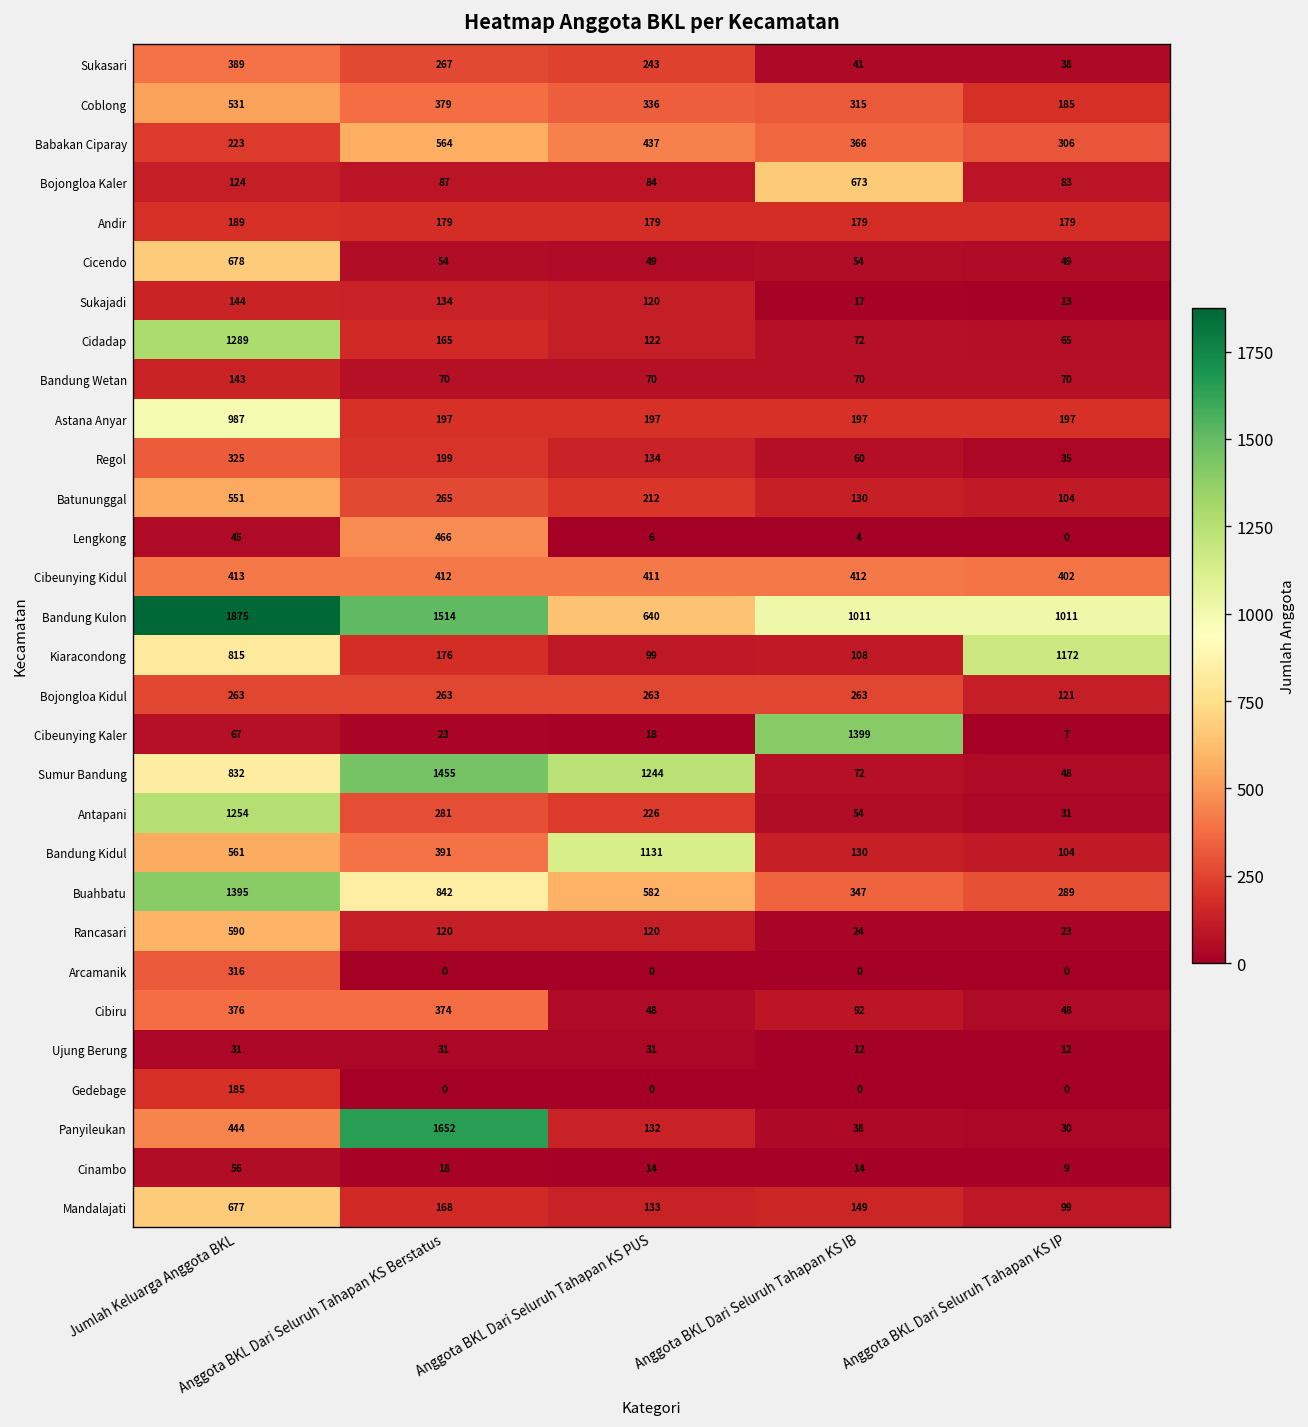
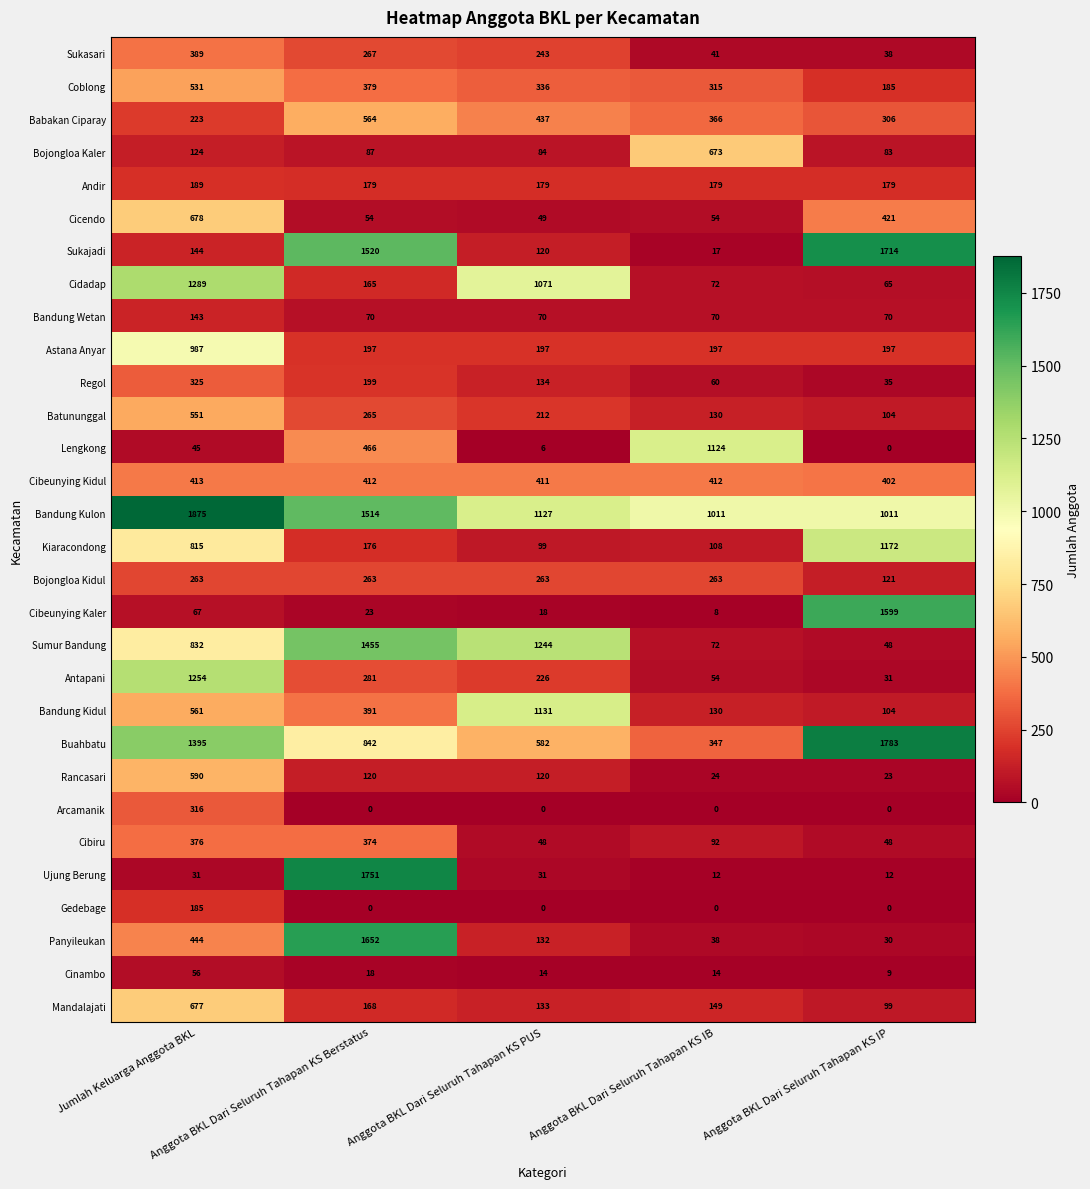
  {
    "Sukasari": {
      "Jumlah Keluarga Anggota BKL": 389,
      "Anggota BKL Dari Seluruh Tahapan KS Berstatus": 267,
      "Anggota BKL Dari Seluruh Tahapan KS PUS": 243,
      "Anggota BKL Dari Seluruh Tahapan KS IB": 41,
      "Anggota BKL Dari Seluruh Tahapan KS IP": 38
    },
    "Coblong": {
      "Jumlah Keluarga Anggota BKL": 531,
      "Anggota BKL Dari Seluruh Tahapan KS Berstatus": 379,
      "Anggota BKL Dari Seluruh Tahapan KS PUS": 336,
      "Anggota BKL Dari Seluruh Tahapan KS IB": 315,
      "Anggota BKL Dari Seluruh Tahapan KS IP": 185
    },
    "Babakan Ciparay": {
      "Jumlah Keluarga Anggota BKL": 223,
      "Anggota BKL Dari Seluruh Tahapan KS Berstatus": 564,
      "Anggota BKL Dari Seluruh Tahapan KS PUS": 437,
      "Anggota BKL Dari Seluruh Tahapan KS IB": 366,
      "Anggota BKL Dari Seluruh Tahapan KS IP": 306
    },
    "Bojongloa Kaler": {
      "Jumlah Keluarga Anggota BKL": 124,
      "Anggota BKL Dari Seluruh Tahapan KS Berstatus": 87,
      "Anggota BKL Dari Seluruh Tahapan KS PUS": 84,
      "Anggota BKL Dari Seluruh Tahapan KS IB": 673,
      "Anggota BKL Dari Seluruh Tahapan KS IP": 83
    },
    "Andir": {
      "Jumlah Keluarga Anggota BKL": 189,
      "Anggota BKL Dari Seluruh Tahapan KS Berstatus": 179,
      "Anggota BKL Dari Seluruh Tahapan KS PUS": 179,
      "Anggota BKL Dari Seluruh Tahapan KS IB": 179,
      "Anggota BKL Dari Seluruh Tahapan KS IP": 179
    },
    "Cicendo": {
      "Jumlah Keluarga Anggota BKL": 678,
      "Anggota BKL Dari Seluruh Tahapan KS Berstatus": 54,
      "Anggota BKL Dari Seluruh Tahapan KS PUS": 49,
      "Anggota BKL Dari Seluruh Tahapan KS IB": 54,
-     "Anggota BKL Dari Seluruh Tahapan KS IP": 49
+     "Anggota BKL Dari Seluruh Tahapan KS IP": 421
    },
    "Sukajadi": {
      "Jumlah Keluarga Anggota BKL": 144,
-     "Anggota BKL Dari Seluruh Tahapan KS Berstatus": 134,
+     "Anggota BKL Dari Seluruh Tahapan KS Berstatus": 1520,
      "Anggota BKL Dari Seluruh Tahapan KS PUS": 120,
      "Anggota BKL Dari Seluruh Tahapan KS IB": 17,
-     "Anggota BKL Dari Seluruh Tahapan KS IP": 13
+     "Anggota BKL Dari Seluruh Tahapan KS IP": 1714
    },
    "Cidadap": {
      "Jumlah Keluarga Anggota BKL": 1289,
      "Anggota BKL Dari Seluruh Tahapan KS Berstatus": 165,
-     "Anggota BKL Dari Seluruh Tahapan KS PUS": 122,
+     "Anggota BKL Dari Seluruh Tahapan KS PUS": 1071,
      "Anggota BKL Dari Seluruh Tahapan KS IB": 72,
      "Anggota BKL Dari Seluruh Tahapan KS IP": 65
    },
    "Bandung Wetan": {
      "Jumlah Keluarga Anggota BKL": 143,
      "Anggota BKL Dari Seluruh Tahapan KS Berstatus": 70,
      "Anggota BKL Dari Seluruh Tahapan KS PUS": 70,
      "Anggota BKL Dari Seluruh Tahapan KS IB": 70,
      "Anggota BKL Dari Seluruh Tahapan KS IP": 70
    },
    "Astana Anyar": {
      "Jumlah Keluarga Anggota BKL": 987,
      "Anggota BKL Dari Seluruh Tahapan KS Berstatus": 197,
      "Anggota BKL Dari Seluruh Tahapan KS PUS": 197,
      "Anggota BKL Dari Seluruh Tahapan KS IB": 197,
      "Anggota BKL Dari Seluruh Tahapan KS IP": 197
    },
    "Regol": {
      "Jumlah Keluarga Anggota BKL": 325,
      "Anggota BKL Dari Seluruh Tahapan KS Berstatus": 199,
      "Anggota BKL Dari Seluruh Tahapan KS PUS": 134,
      "Anggota BKL Dari Seluruh Tahapan KS IB": 60,
      "Anggota BKL Dari Seluruh Tahapan KS IP": 35
    },
    "Batununggal": {
      "Jumlah Keluarga Anggota BKL": 551,
      "Anggota BKL Dari Seluruh Tahapan KS Berstatus": 265,
      "Anggota BKL Dari Seluruh Tahapan KS PUS": 212,
      "Anggota BKL Dari Seluruh Tahapan KS IB": 130,
      "Anggota BKL Dari Seluruh Tahapan KS IP": 104
    },
    "Lengkong": {
      "Jumlah Keluarga Anggota BKL": 45,
      "Anggota BKL Dari Seluruh Tahapan KS Berstatus": 466,
      "Anggota BKL Dari Seluruh Tahapan KS PUS": 6,
-     "Anggota BKL Dari Seluruh Tahapan KS IB": 4,
+     "Anggota BKL Dari Seluruh Tahapan KS IB": 1124,
      "Anggota BKL Dari Seluruh Tahapan KS IP": 0
    },
    "Cibeunying Kidul": {
      "Jumlah Keluarga Anggota BKL": 413,
      "Anggota BKL Dari Seluruh Tahapan KS Berstatus": 412,
      "Anggota BKL Dari Seluruh Tahapan KS PUS": 411,
      "Anggota BKL Dari Seluruh Tahapan KS IB": 412,
      "Anggota BKL Dari Seluruh Tahapan KS IP": 402
    },
    "Bandung Kulon": {
      "Jumlah Keluarga Anggota BKL": 1875,
      "Anggota BKL Dari Seluruh Tahapan KS Berstatus": 1514,
-     "Anggota BKL Dari Seluruh Tahapan KS PUS": 640,
+     "Anggota BKL Dari Seluruh Tahapan KS PUS": 1127,
      "Anggota BKL Dari Seluruh Tahapan KS IB": 1011,
      "Anggota BKL Dari Seluruh Tahapan KS IP": 1011
    },
    "Kiaracondong": {
      "Jumlah Keluarga Anggota BKL": 815,
      "Anggota BKL Dari Seluruh Tahapan KS Berstatus": 176,
      "Anggota BKL Dari Seluruh Tahapan KS PUS": 99,
      "Anggota BKL Dari Seluruh Tahapan KS IB": 108,
      "Anggota BKL Dari Seluruh Tahapan KS IP": 1172
    },
    "Bojongloa Kidul": {
      "Jumlah Keluarga Anggota BKL": 263,
      "Anggota BKL Dari Seluruh Tahapan KS Berstatus": 263,
      "Anggota BKL Dari Seluruh Tahapan KS PUS": 263,
      "Anggota BKL Dari Seluruh Tahapan KS IB": 263,
      "Anggota BKL Dari Seluruh Tahapan KS IP": 121
    },
    "Cibeunying Kaler": {
      "Jumlah Keluarga Anggota BKL": 67,
      "Anggota BKL Dari Seluruh Tahapan KS Berstatus": 23,
      "Anggota BKL Dari Seluruh Tahapan KS PUS": 18,
-     "Anggota BKL Dari Seluruh Tahapan KS IB": 1399,
-     "Anggota BKL Dari Seluruh Tahapan KS IP": 7
+     "Anggota BKL Dari Seluruh Tahapan KS IB": 8,
+     "Anggota BKL Dari Seluruh Tahapan KS IP": 1599
    },
    "Sumur Bandung": {
      "Jumlah Keluarga Anggota BKL": 832,
      "Anggota BKL Dari Seluruh Tahapan KS Berstatus": 1455,
      "Anggota BKL Dari Seluruh Tahapan KS PUS": 1244,
      "Anggota BKL Dari Seluruh Tahapan KS IB": 72,
      "Anggota BKL Dari Seluruh Tahapan KS IP": 48
    },
    "Antapani": {
      "Jumlah Keluarga Anggota BKL": 1254,
      "Anggota BKL Dari Seluruh Tahapan KS Berstatus": 281,
      "Anggota BKL Dari Seluruh Tahapan KS PUS": 226,
      "Anggota BKL Dari Seluruh Tahapan KS IB": 54,
      "Anggota BKL Dari Seluruh Tahapan KS IP": 31
    },
    "Bandung Kidul": {
      "Jumlah Keluarga Anggota BKL": 561,
      "Anggota BKL Dari Seluruh Tahapan KS Berstatus": 391,
      "Anggota BKL Dari Seluruh Tahapan KS PUS": 1131,
      "Anggota BKL Dari Seluruh Tahapan KS IB": 130,
      "Anggota BKL Dari Seluruh Tahapan KS IP": 104
    },
    "Buahbatu": {
      "Jumlah Keluarga Anggota BKL": 1395,
      "Anggota BKL Dari Seluruh Tahapan KS Berstatus": 842,
      "Anggota BKL Dari Seluruh Tahapan KS PUS": 582,
      "Anggota BKL Dari Seluruh Tahapan KS IB": 347,
-     "Anggota BKL Dari Seluruh Tahapan KS IP": 289
+     "Anggota BKL Dari Seluruh Tahapan KS IP": 1783
    },
    "Rancasari": {
      "Jumlah Keluarga Anggota BKL": 590,
      "Anggota BKL Dari Seluruh Tahapan KS Berstatus": 120,
      "Anggota BKL Dari Seluruh Tahapan KS PUS": 120,
      "Anggota BKL Dari Seluruh Tahapan KS IB": 24,
      "Anggota BKL Dari Seluruh Tahapan KS IP": 23
    },
    "Arcamanik": {
      "Jumlah Keluarga Anggota BKL": 316,
      "Anggota BKL Dari Seluruh Tahapan KS Berstatus": 0,
      "Anggota BKL Dari Seluruh Tahapan KS PUS": 0,
      "Anggota BKL Dari Seluruh Tahapan KS IB": 0,
      "Anggota BKL Dari Seluruh Tahapan KS IP": 0
    },
    "Cibiru": {
      "Jumlah Keluarga Anggota BKL": 376,
      "Anggota BKL Dari Seluruh Tahapan KS Berstatus": 374,
      "Anggota BKL Dari Seluruh Tahapan KS PUS": 48,
      "Anggota BKL Dari Seluruh Tahapan KS IB": 92,
      "Anggota BKL Dari Seluruh Tahapan KS IP": 48
    },
    "Ujung Berung": {
      "Jumlah Keluarga Anggota BKL": 31,
-     "Anggota BKL Dari Seluruh Tahapan KS Berstatus": 31,
+     "Anggota BKL Dari Seluruh Tahapan KS Berstatus": 1751,
      "Anggota BKL Dari Seluruh Tahapan KS PUS": 31,
      "Anggota BKL Dari Seluruh Tahapan KS IB": 12,
      "Anggota BKL Dari Seluruh Tahapan KS IP": 12
    },
    "Gedebage": {
      "Jumlah Keluarga Anggota BKL": 185,
      "Anggota BKL Dari Seluruh Tahapan KS Berstatus": 0,
      "Anggota BKL Dari Seluruh Tahapan KS PUS": 0,
      "Anggota BKL Dari Seluruh Tahapan KS IB": 0,
      "Anggota BKL Dari Seluruh Tahapan KS IP": 0
    },
    "Panyileukan": {
      "Jumlah Keluarga Anggota BKL": 444,
      "Anggota BKL Dari Seluruh Tahapan KS Berstatus": 1652,
      "Anggota BKL Dari Seluruh Tahapan KS PUS": 132,
      "Anggota BKL Dari Seluruh Tahapan KS IB": 38,
      "Anggota BKL Dari Seluruh Tahapan KS IP": 30
    },
    "Cinambo": {
      "Jumlah Keluarga Anggota BKL": 56,
      "Anggota BKL Dari Seluruh Tahapan KS Berstatus": 18,
      "Anggota BKL Dari Seluruh Tahapan KS PUS": 14,
      "Anggota BKL Dari Seluruh Tahapan KS IB": 14,
      "Anggota BKL Dari Seluruh Tahapan KS IP": 9
    },
    "Mandalajati": {
      "Jumlah Keluarga Anggota BKL": 677,
      "Anggota BKL Dari Seluruh Tahapan KS Berstatus": 168,
      "Anggota BKL Dari Seluruh Tahapan KS PUS": 133,
      "Anggota BKL Dari Seluruh Tahapan KS IB": 149,
      "Anggota BKL Dari Seluruh Tahapan KS IP": 99
    }
  }
